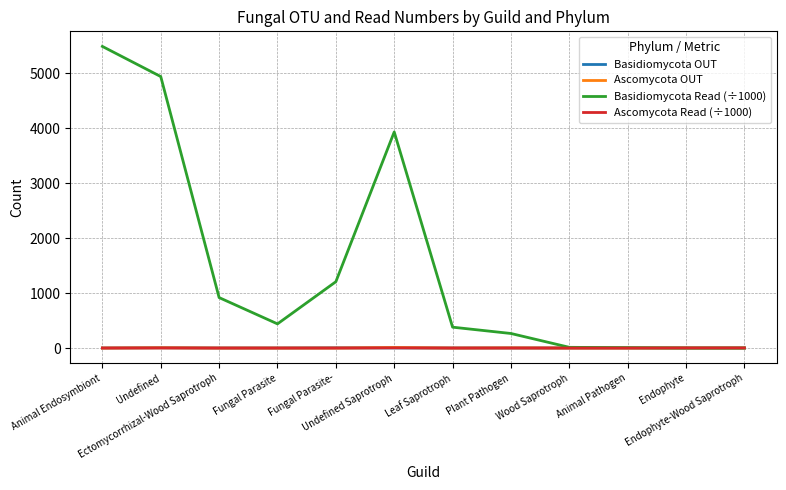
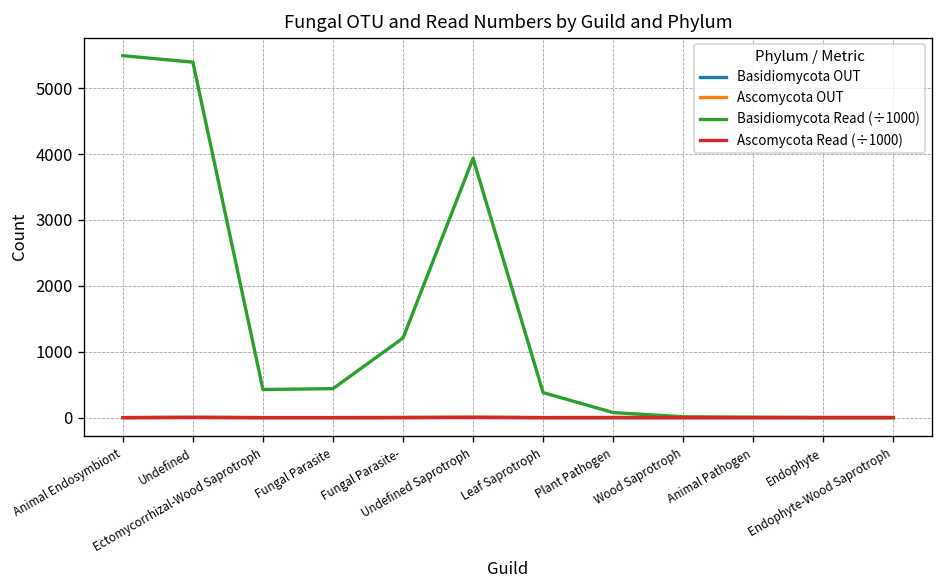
  {
    "Ascomycota Read (÷1000)": {
      "Animal Endosymbiont": 0,
      "Undefined": 0,
      "Ectomycorrhizal-Wood Saprotroph": 0,
      "Fungal Parasite": 0,
      "Fungal Parasite-": 0,
      "Undefined Saprotroph": 0,
      "Leaf Saprotroph": 0,
      "Plant Pathogen": 0
    },
    "Basidiomycota Read (÷1000)": {
      "Animal Endosymbiont": 5500,
-     "Undefined": 4900,
-     "Ectomycorrhizal-Wood Saprotroph": 900,
+     "Undefined": 5400,
+     "Ectomycorrhizal-Wood Saprotroph": 400,
      "Fungal Parasite": 400,
      "Fungal Parasite-": 1200,
      "Undefined Saprotroph": 3900,
      "Leaf Saprotroph": 400,
-     "Plant Pathogen": 300
+     "Plant Pathogen": 100
    }
  }
